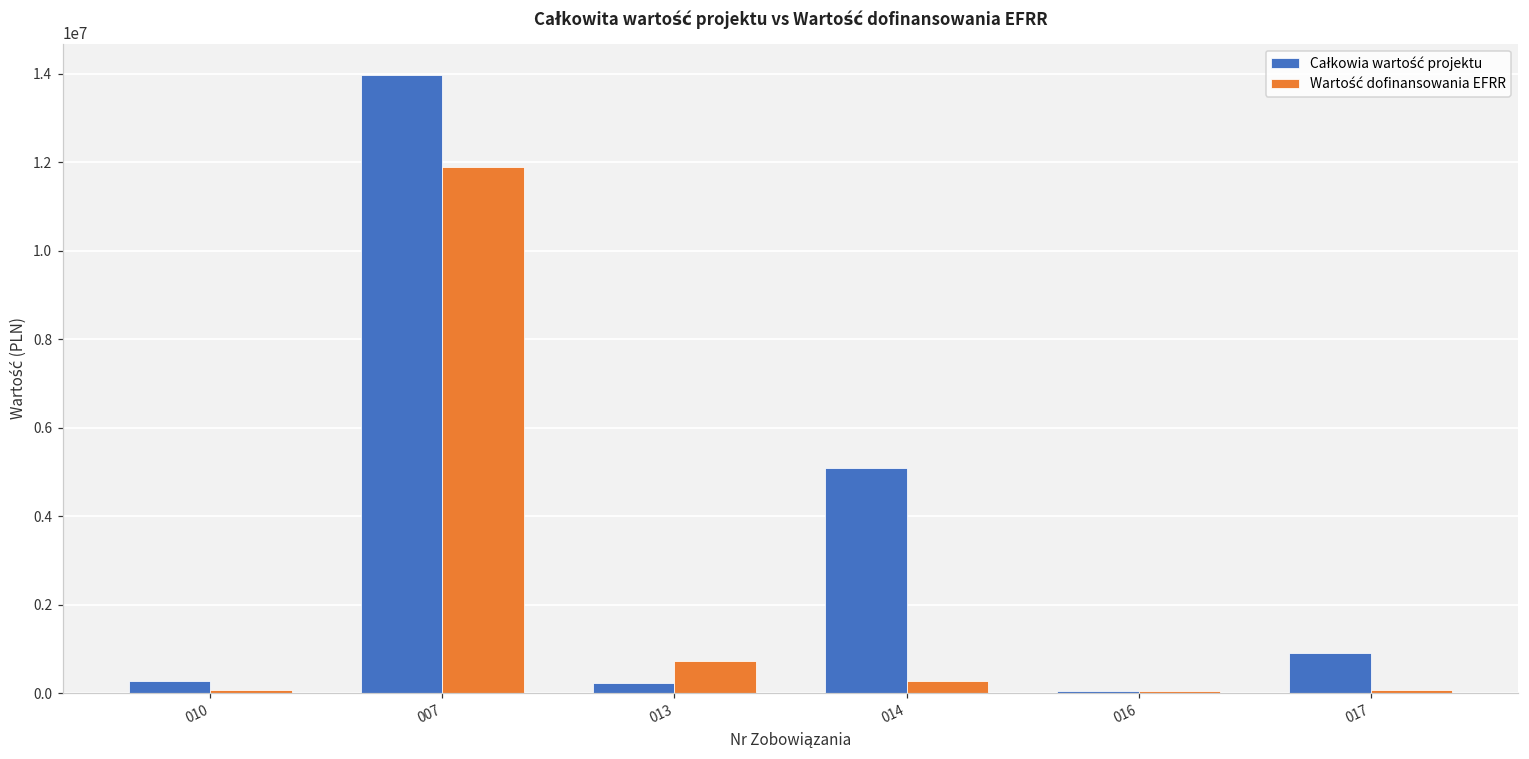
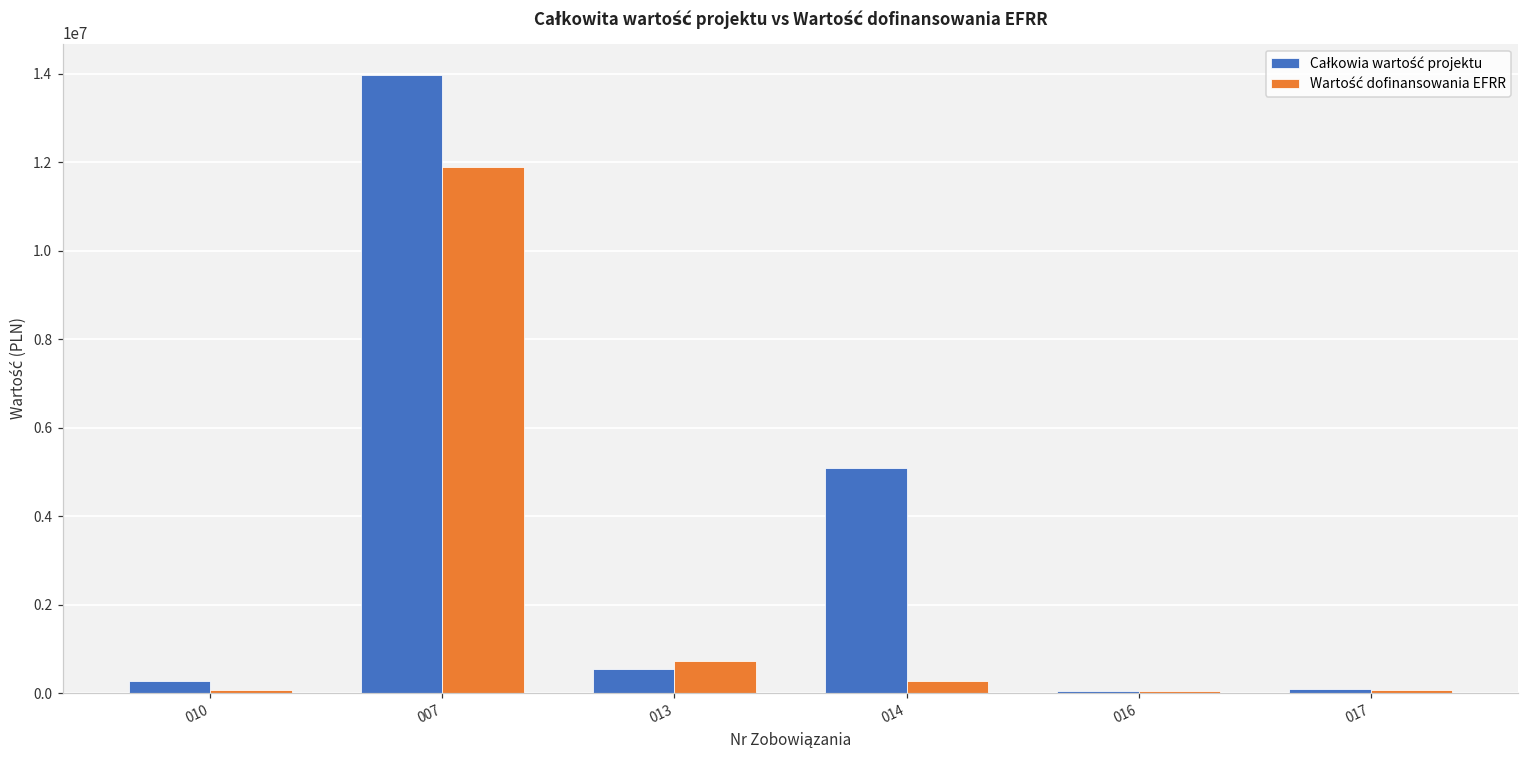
  {
    "Całkowia wartość projektu": {
      "010": 300000,
      "007": 14000000,
-     "013": 200000,
+     "013": 500000,
      "014": 5100000,
-     "017": 900000
+     "017": 100000
    },
    "Wartość dofinansowania EFRR": {
      "007": 11900000,
      "013": 700000,
      "014": 300000,
      "017": 100000
    }
  }
